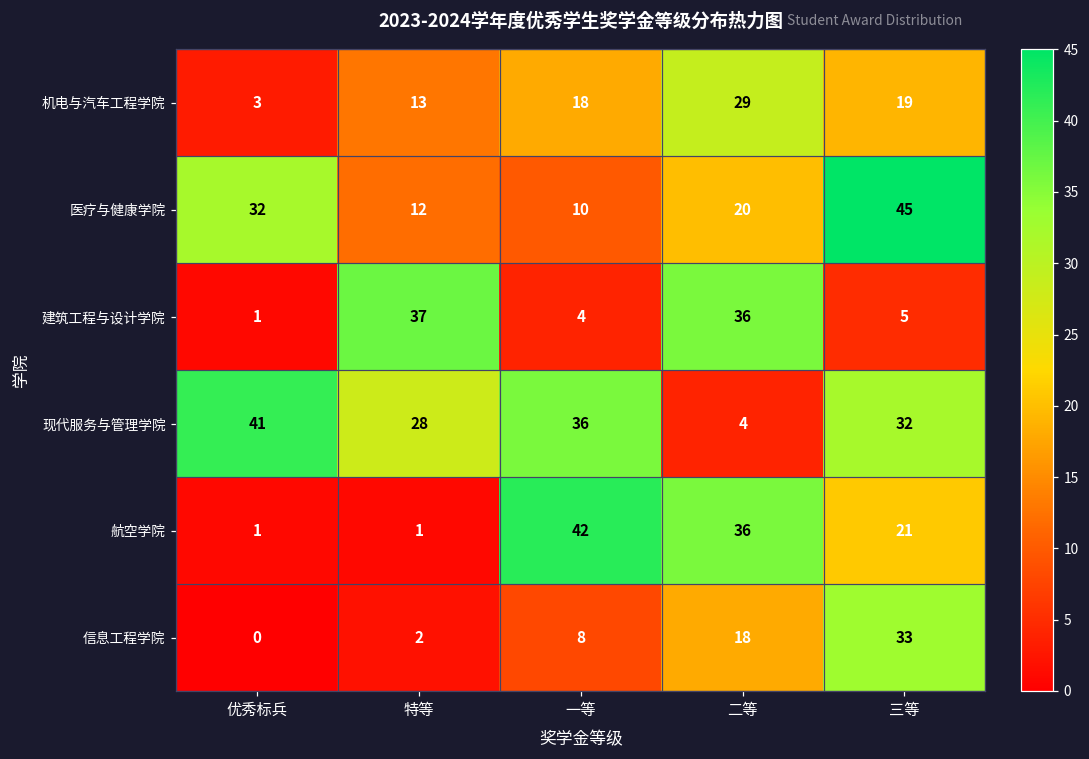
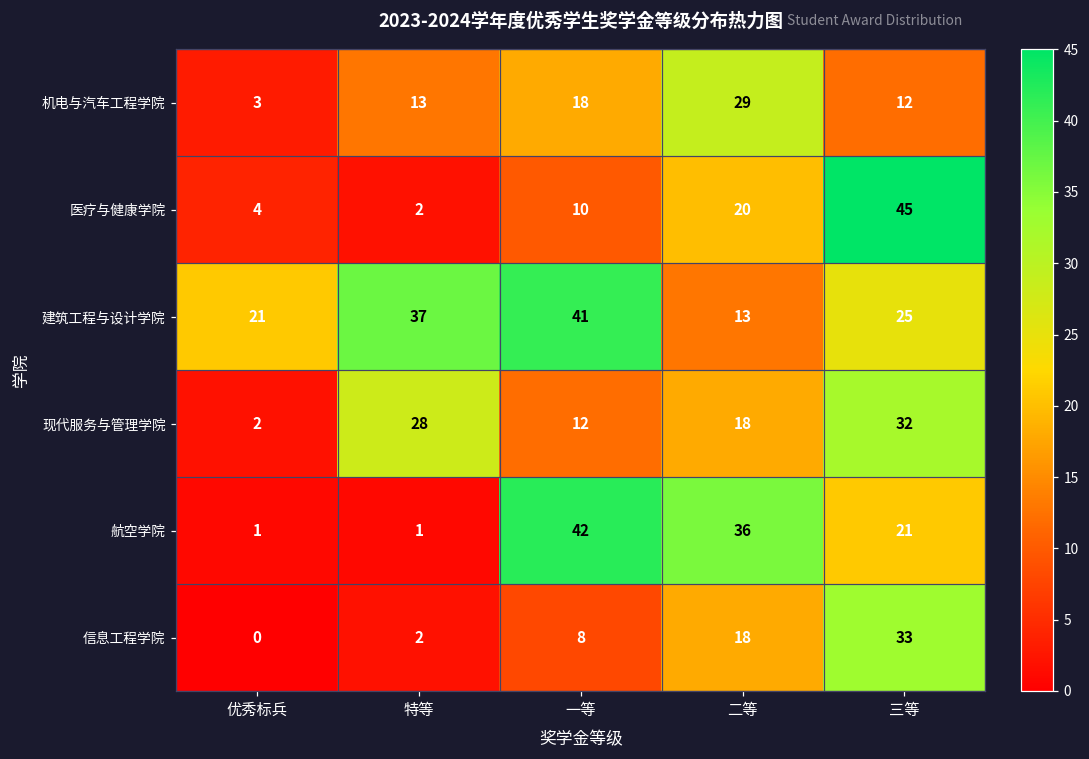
  {
    "机电与汽车工程学院": {
      "优秀标兵": 3,
      "特等": 13,
      "一等": 18,
      "二等": 29,
-     "三等": 19
+     "三等": 12
    },
    "医疗与健康学院": {
-     "优秀标兵": 32,
-     "特等": 12,
+     "优秀标兵": 4,
+     "特等": 2,
      "一等": 10,
      "二等": 20,
      "三等": 45
    },
    "建筑工程与设计学院": {
-     "优秀标兵": 1,
+     "优秀标兵": 21,
      "特等": 37,
-     "一等": 4,
-     "二等": 36,
-     "三等": 5
+     "一等": 41,
+     "二等": 13,
+     "三等": 25
    },
    "现代服务与管理学院": {
-     "优秀标兵": 41,
+     "优秀标兵": 2,
      "特等": 28,
-     "一等": 36,
-     "二等": 4,
+     "一等": 12,
+     "二等": 18,
      "三等": 32
    },
    "航空学院": {
      "优秀标兵": 1,
      "特等": 1,
      "一等": 42,
      "二等": 36,
      "三等": 21
    },
    "信息工程学院": {
      "优秀标兵": 0,
      "特等": 2,
      "一等": 8,
      "二等": 18,
      "三等": 33
    }
  }
